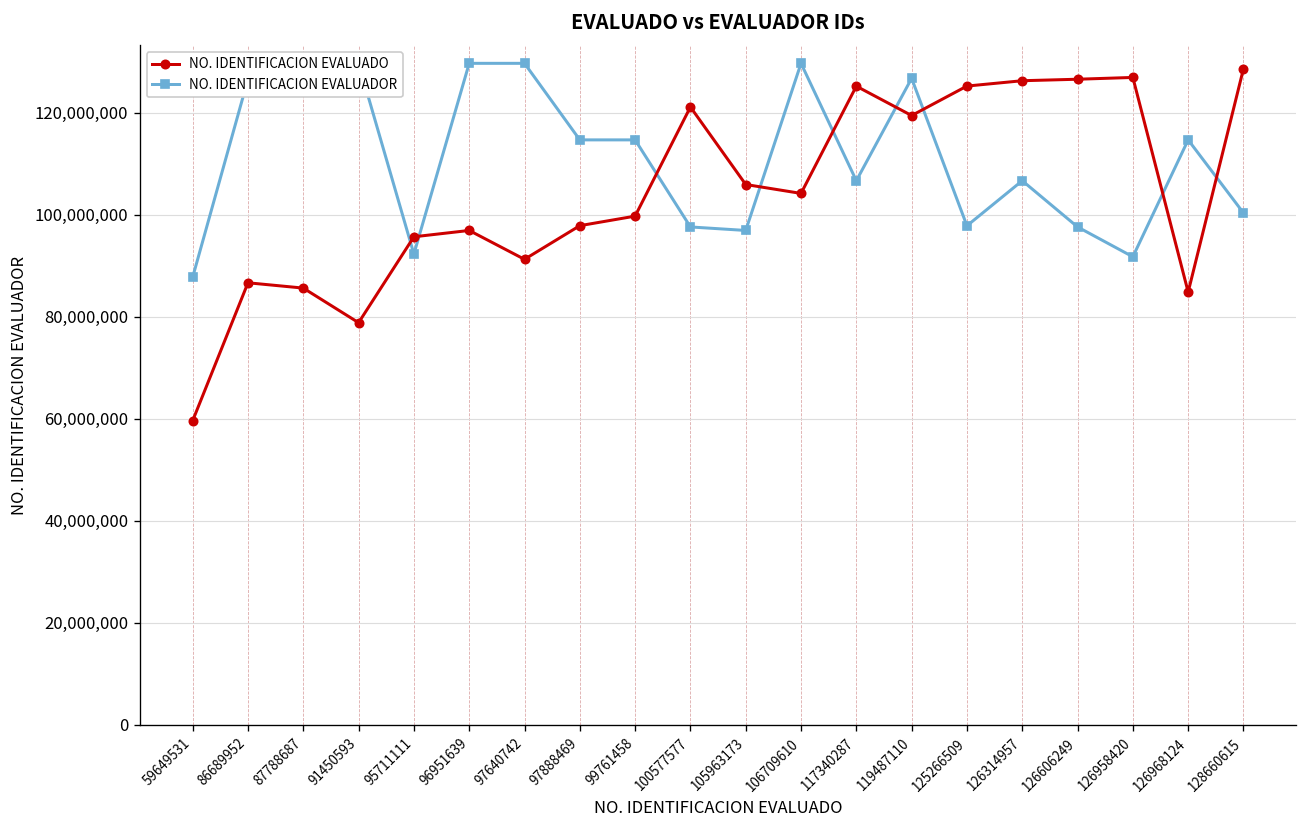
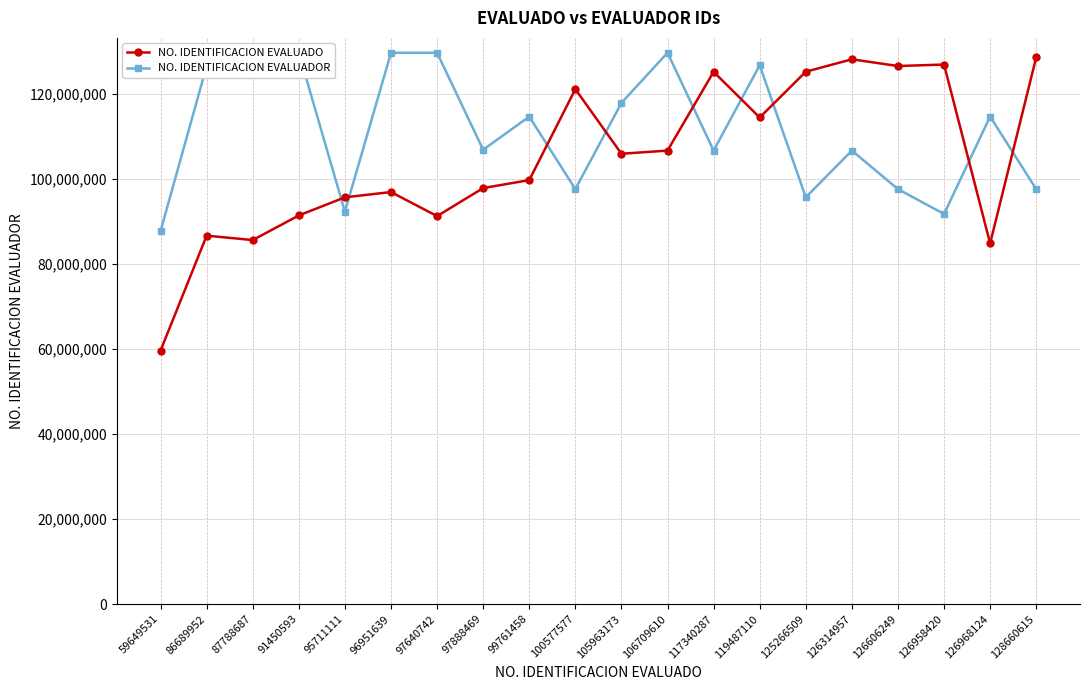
  {
    "NO. IDENTIFICACION EVALUADO": {
      "59649531": "60,000,000",
      "86689952": "87,000,000",
      "87788687": "86,000,000",
-     "91450593": "79,000,000",
+     "91450593": "91,000,000",
      "95711111": "96,000,000",
      "96951639": "97,000,000",
      "97640742": "91,000,000",
      "97888469": "98,000,000",
      "99761458": "100,000,000",
      "100577577": "121,000,000",
      "105963173": "106,000,000",
-     "106709610": "104,000,000",
+     "106709610": "107,000,000",
      "117340287": "125,000,000",
-     "119487110": "119,000,000",
+     "119487110": "114,000,000",
      "125266509": "125,000,000",
-     "126314957": "126,000,000",
+     "126314957": "128,000,000",
      "126606249": "127,000,000",
      "126958420": "127,000,000",
      "126968124": "85,000,000",
      "128660615": "129,000,000"
    },
    "NO. IDENTIFICACION EVALUADOR": {
      "59649531": "88,000,000",
      "95711111": "92,000,000",
      "96951639": "130,000,000",
      "97640742": "130,000,000",
-     "97888469": "115,000,000",
+     "97888469": "107,000,000",
      "99761458": "115,000,000",
      "100577577": "98,000,000",
-     "105963173": "97,000,000",
+     "105963173": "118,000,000",
      "106709610": "130,000,000",
      "117340287": "107,000,000",
      "119487110": "127,000,000",
-     "125266509": "98,000,000",
+     "125266509": "96,000,000",
      "126314957": "107,000,000",
      "126606249": "98,000,000",
      "126958420": "92,000,000",
      "126968124": "115,000,000",
-     "128660615": "100,000,000"
+     "128660615": "98,000,000"
    }
  }
